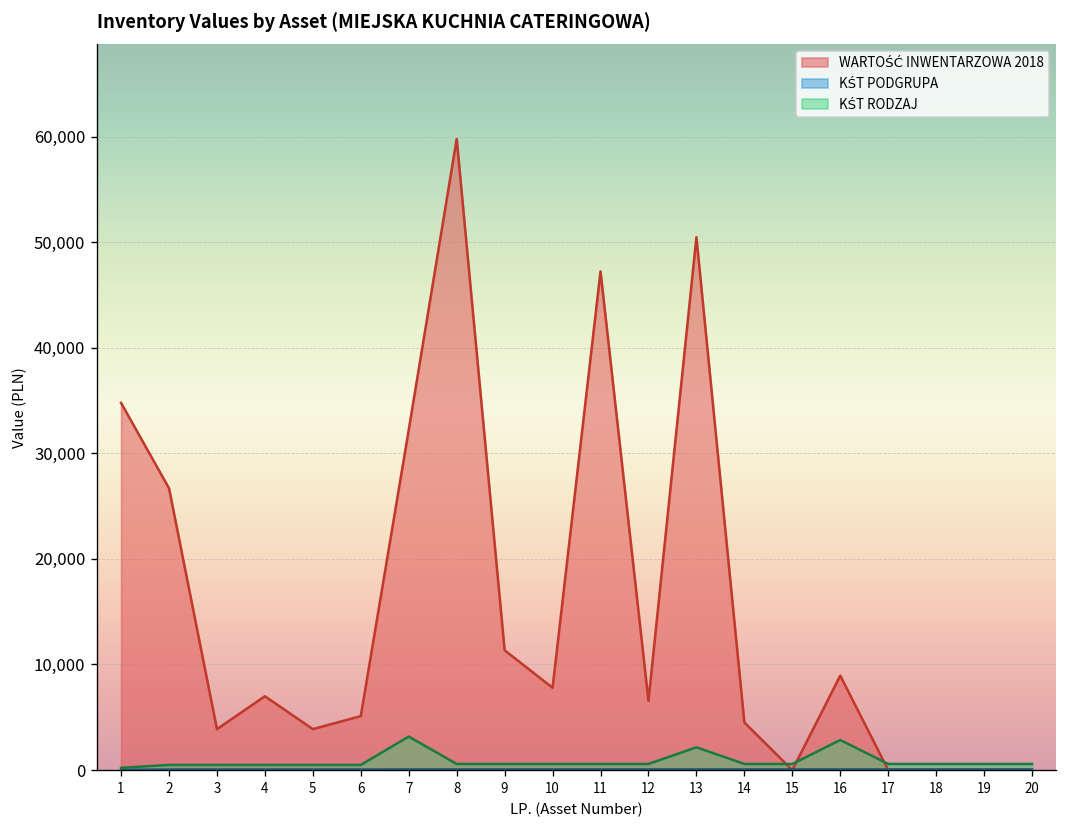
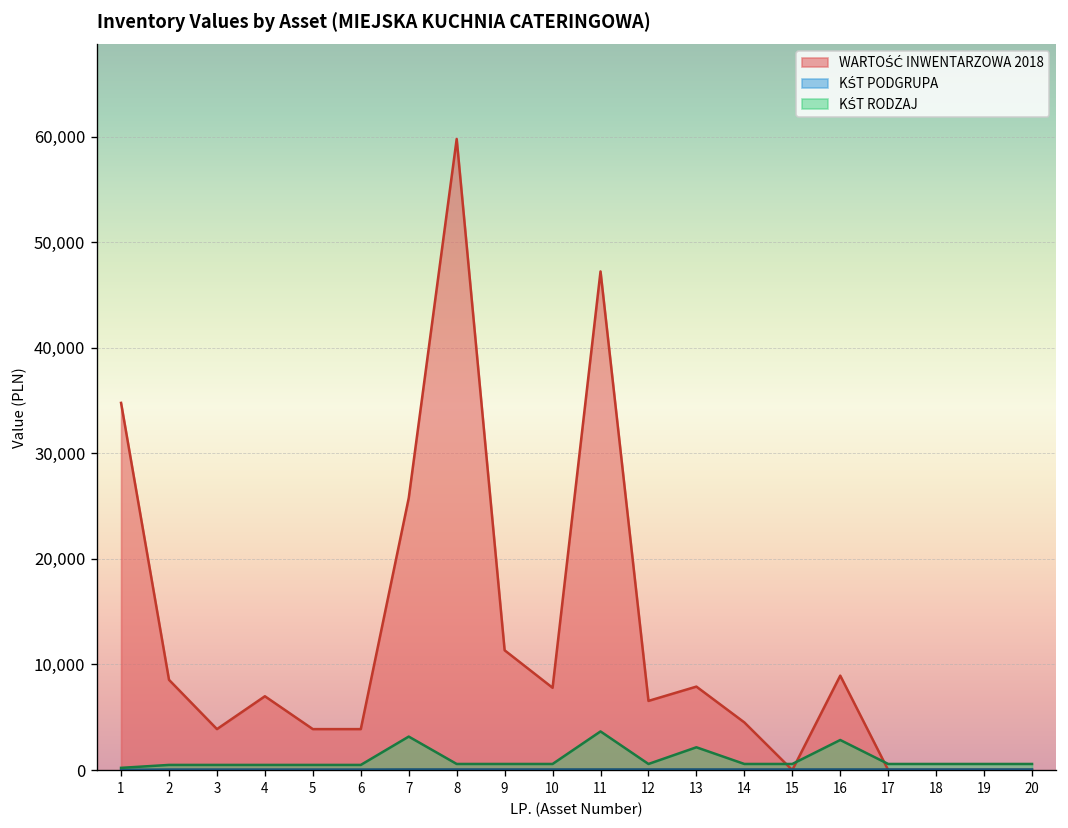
  {
    "WARTOŚĆ INWENTARZOWA 2018": {
      "1": "35,000",
-     "2": "27,000",
+     "2": "9,000",
      "3": "4,000",
      "4": "7,000",
      "5": "4,000",
-     "6": "5,000",
-     "7": "32,000",
+     "6": "4,000",
+     "7": "26,000",
      "8": "60,000",
      "9": "11,000",
      "10": "8,000",
      "11": "47,000",
      "12": "7,000",
-     "13": "50,000",
+     "13": "8,000",
      "14": "5,000",
      "16": "9,000"
    },
    "KŚT PODGRUPA": {
      "2": "0",
      "3": "0",
      "4": "0",
      "5": "0",
      "6": "0",
      "7": "0",
      "8": "0",
      "9": "0",
      "10": "0",
      "11": "0",
      "12": "0",
      "13": "0",
      "14": "0",
      "16": "0"
    },
    "KŚT RODZAJ": {
      "2": "0",
      "3": "0",
      "4": "0",
      "5": "0",
      "6": "0",
      "7": "3,000",
      "8": "1,000",
      "9": "1,000",
      "10": "1,000",
-     "11": "1,000",
+     "11": "4,000",
      "12": "1,000",
      "13": "2,000",
      "14": "1,000",
      "15": "1,000",
      "16": "3,000",
      "17": "1,000",
      "18": "1,000",
      "19": "1,000",
      "20": "1,000"
    }
  }
